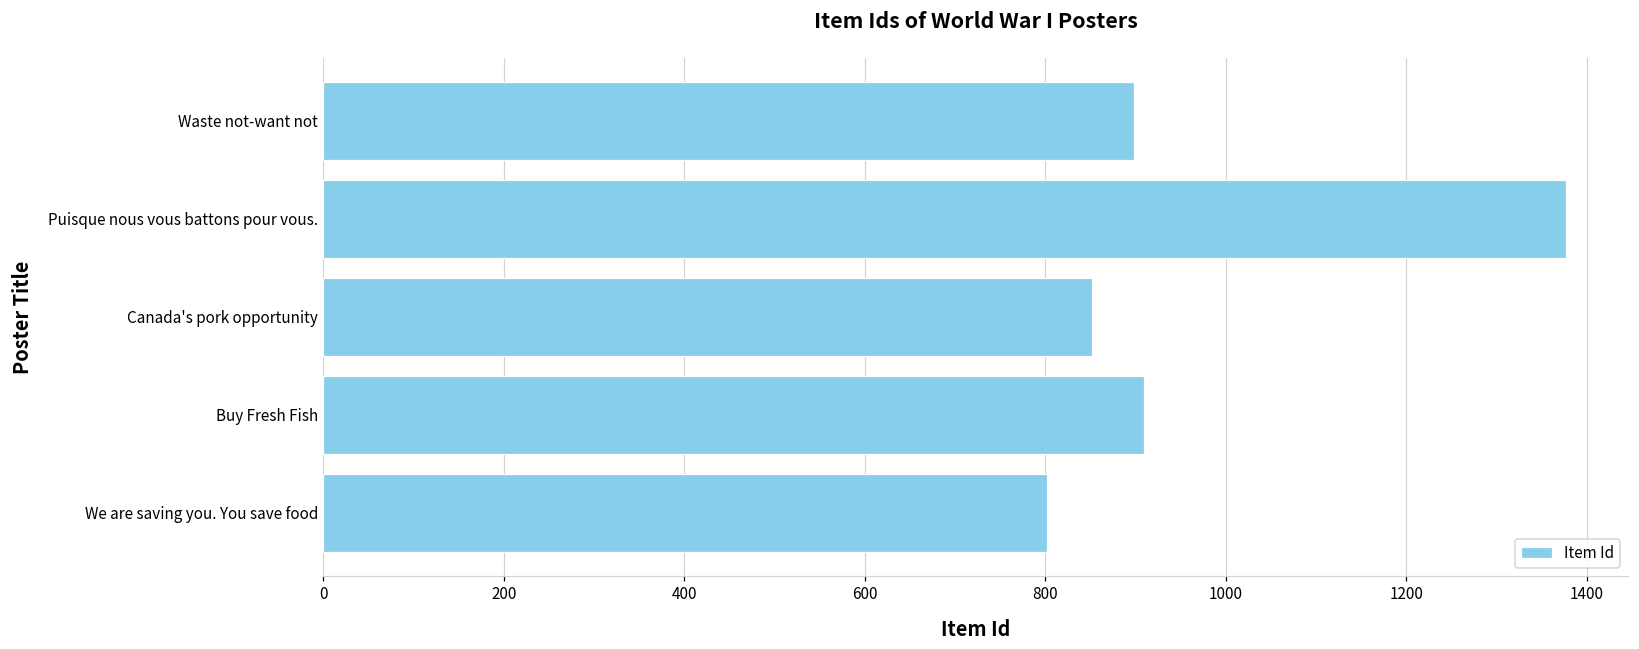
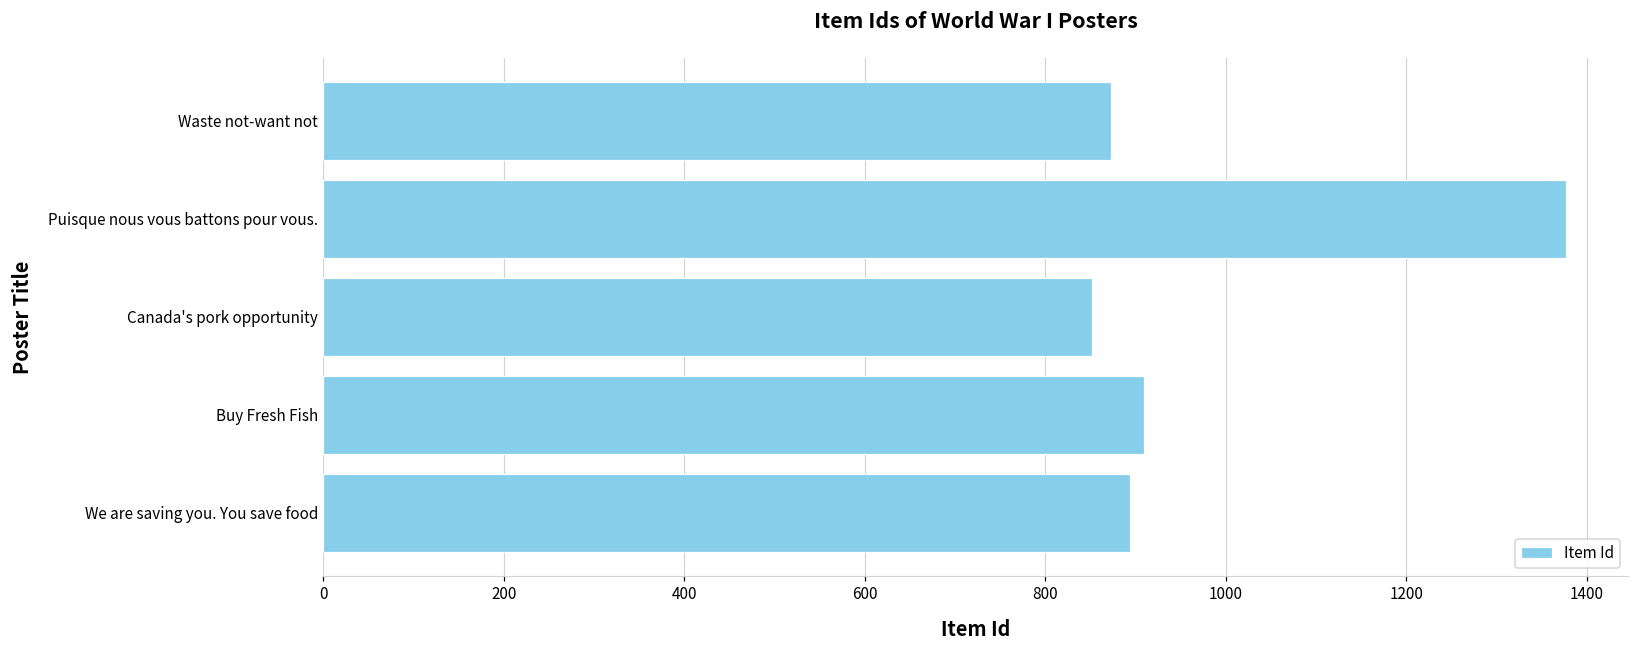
  {
-   "Waste not-want not": 900,
+   "Waste not-want not": 870,
    "Puisque nous vous battons pour vous.": 1380,
    "Canada's pork opportunity": 850,
    "Buy Fresh Fish": 910,
-   "We are saving you. You save food": 800
+   "We are saving you. You save food": 890
  }
